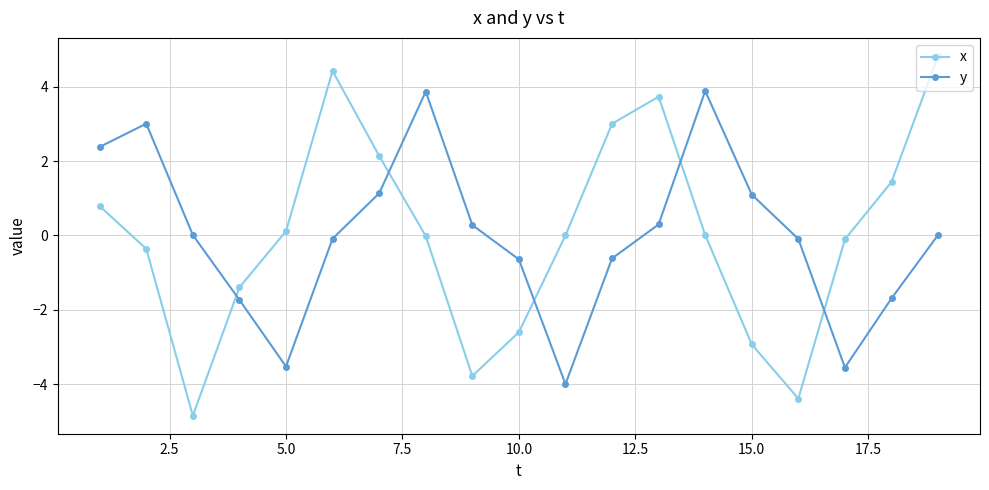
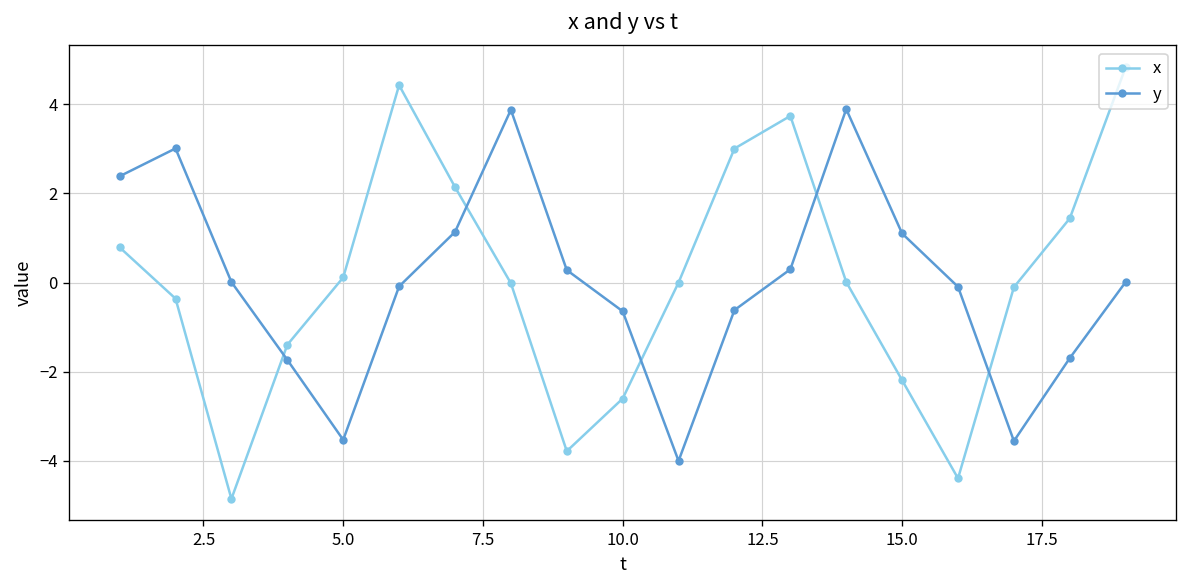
  {
    "x": {
      "5.0": 0.1,
      "10.0": -2.6,
-     "15.0": -2.9
+     "15.0": -2.2
    },
    "y": {
      "5.0": -3.5,
      "10.0": -0.6,
      "15.0": 1.1
    }
  }
